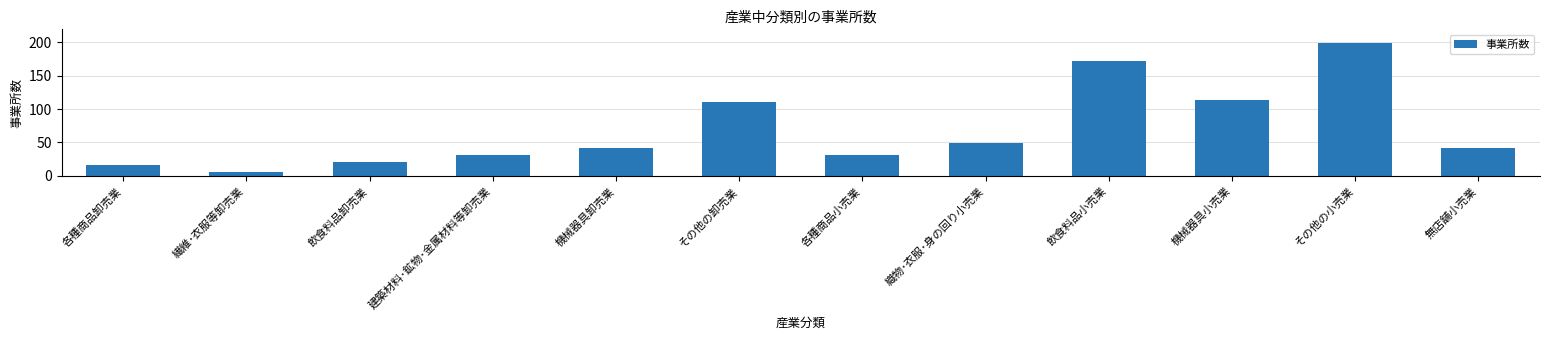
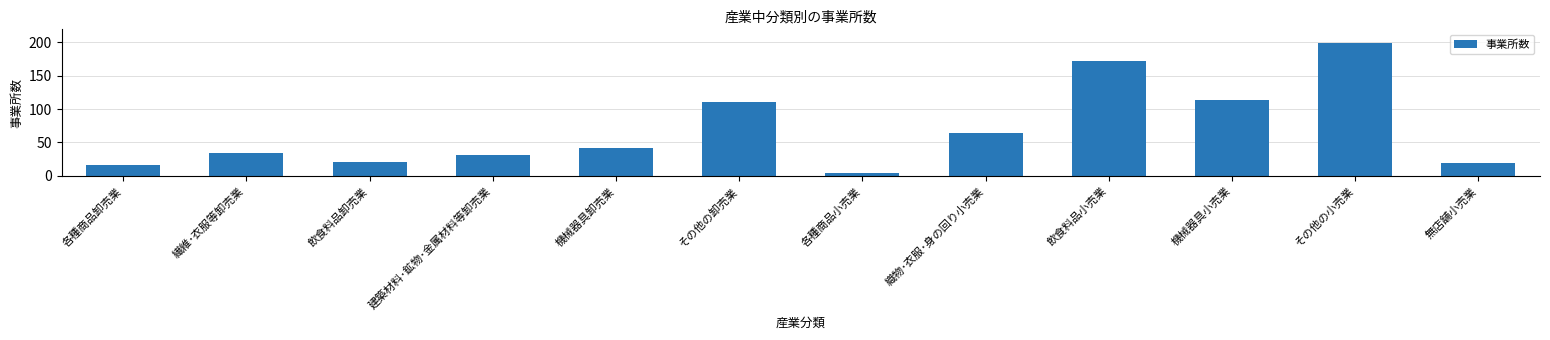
  {
    "各種商品卸売業": 20,
-   "繊維･衣服等卸売業": 10,
+   "繊維･衣服等卸売業": 30,
    "飲食料品卸売業": 20,
    "建築材料･鉱物･金属材料等卸売業": 30,
    "機械器具卸売業": 40,
    "その他の卸売業": 110,
-   "各種商品小売業": 30,
-   "織物･衣服･身の回り小売業": 50,
+   "各種商品小売業": 10,
+   "織物･衣服･身の回り小売業": 60,
    "飲食料品小売業": 170,
    "機械器具小売業": 110,
    "その他の小売業": 200,
-   "無店舗小売業": 40
+   "無店舗小売業": 20
  }
